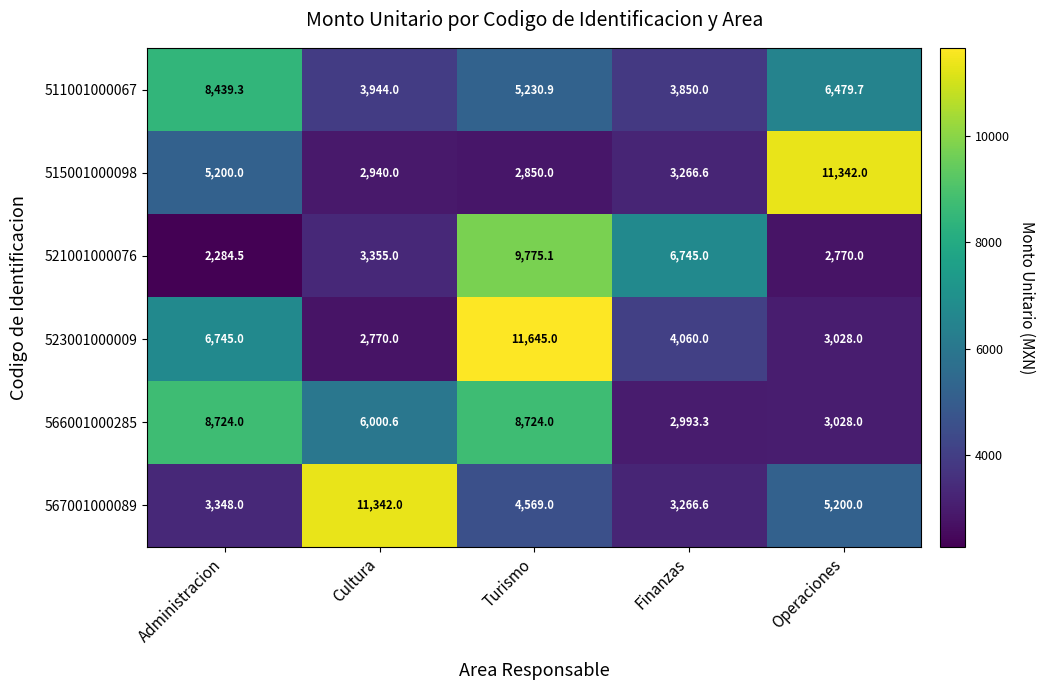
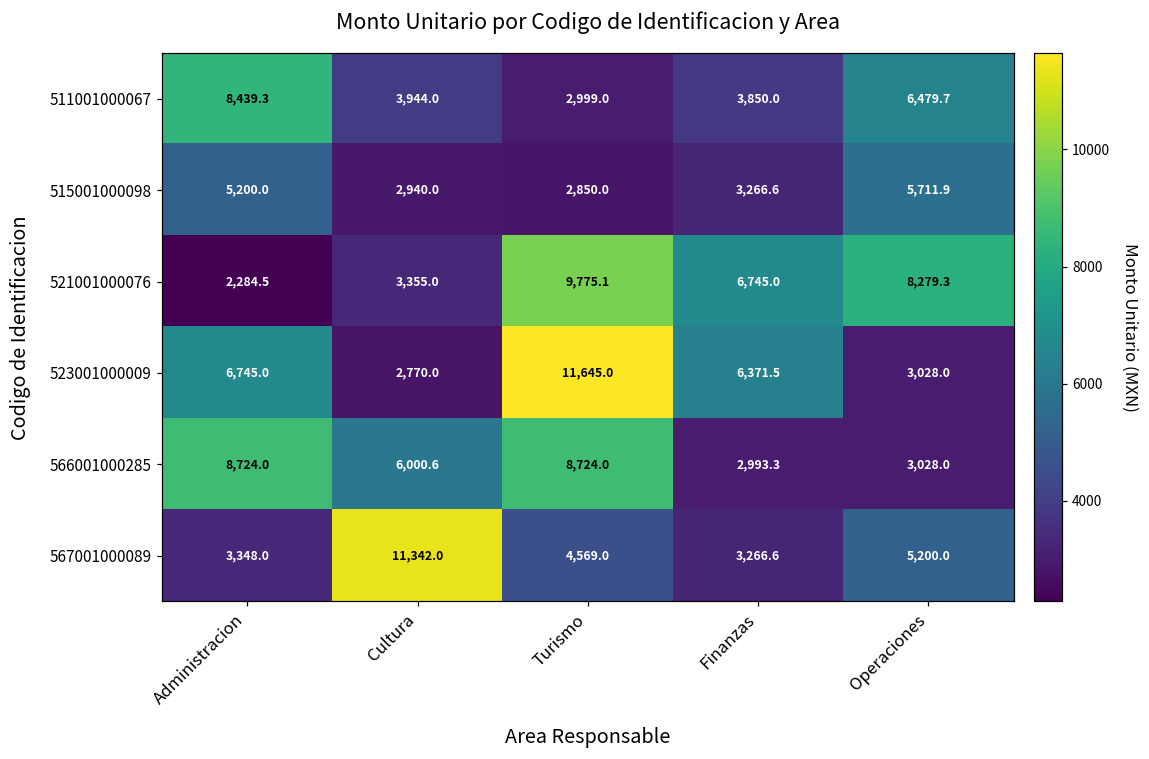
  {
    "511001000067": {
      "Administracion": "8,439.3",
      "Cultura": "3,944.0",
-     "Turismo": "5,230.9",
+     "Turismo": "2,999.0",
      "Finanzas": "3,850.0",
      "Operaciones": "6,479.7"
    },
    "515001000098": {
      "Administracion": "5,200.0",
      "Cultura": "2,940.0",
      "Turismo": "2,850.0",
      "Finanzas": "3,266.6",
-     "Operaciones": "11,342.0"
+     "Operaciones": "5,711.9"
    },
    "521001000076": {
      "Administracion": "2,284.5",
      "Cultura": "3,355.0",
      "Turismo": "9,775.1",
      "Finanzas": "6,745.0",
-     "Operaciones": "2,770.0"
+     "Operaciones": "8,279.3"
    },
    "523001000009": {
      "Administracion": "6,745.0",
      "Cultura": "2,770.0",
      "Turismo": "11,645.0",
-     "Finanzas": "4,060.0",
+     "Finanzas": "6,371.5",
      "Operaciones": "3,028.0"
    },
    "566001000285": {
      "Administracion": "8,724.0",
      "Cultura": "6,000.6",
      "Turismo": "8,724.0",
      "Finanzas": "2,993.3",
      "Operaciones": "3,028.0"
    },
    "567001000089": {
      "Administracion": "3,348.0",
      "Cultura": "11,342.0",
      "Turismo": "4,569.0",
      "Finanzas": "3,266.6",
      "Operaciones": "5,200.0"
    }
  }
